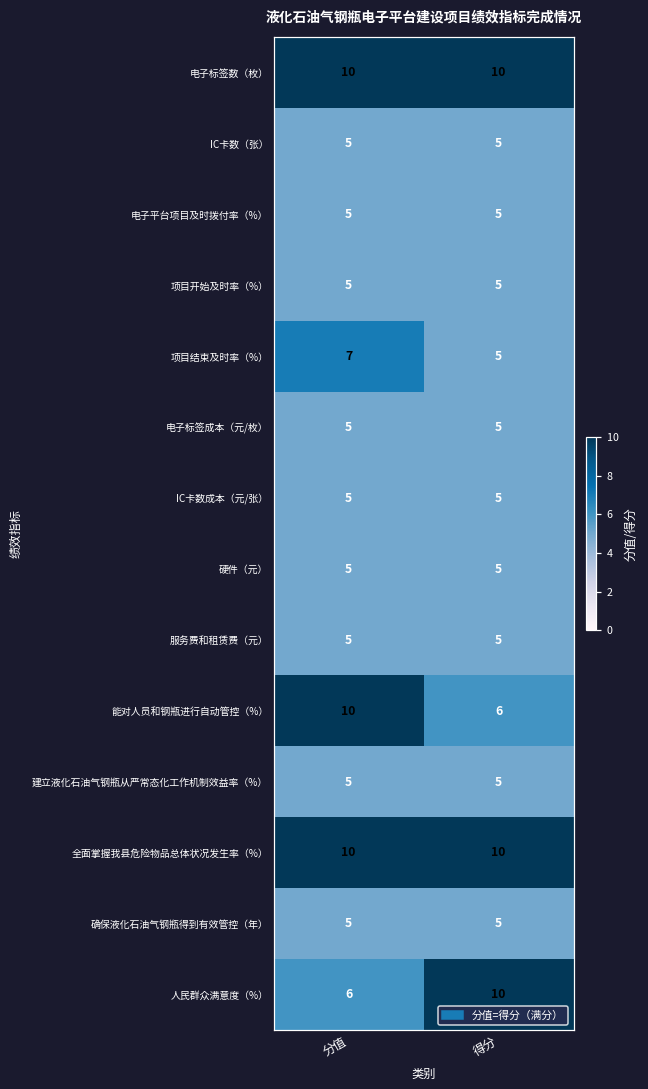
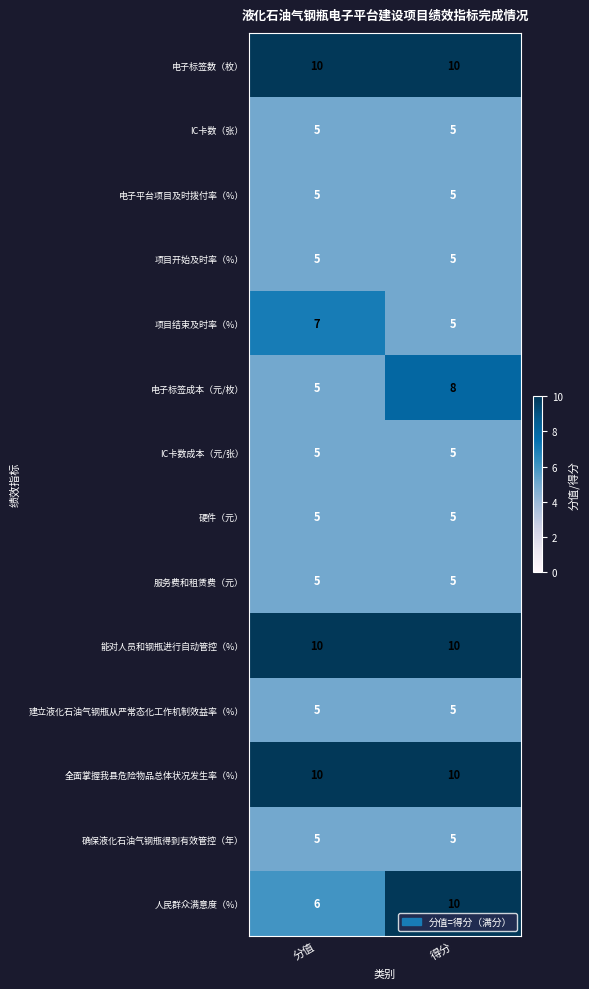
  {
    "电子标签数（枚）": {
      "分值": 10,
      "得分": 10
    },
    "IC卡数（张）": {
      "分值": 5,
      "得分": 5
    },
    "电子平台项目及时拨付率（%）": {
      "分值": 5,
      "得分": 5
    },
    "项目开始及时率（%）": {
      "分值": 5,
      "得分": 5
    },
    "项目结束及时率（%）": {
      "分值": 7,
      "得分": 5
    },
    "电子标签成本（元/枚）": {
      "分值": 5,
-     "得分": 5
+     "得分": 8
    },
    "IC卡数成本（元/张）": {
      "分值": 5,
      "得分": 5
    },
    "硬件（元）": {
      "分值": 5,
      "得分": 5
    },
    "服务费和租赁费（元）": {
      "分值": 5,
      "得分": 5
    },
    "能对人员和钢瓶进行自动管控（%）": {
      "分值": 10,
-     "得分": 6
+     "得分": 10
    },
    "建立液化石油气钢瓶从严常态化工作机制效益率（%）": {
      "分值": 5,
      "得分": 5
    },
    "全面掌握我县危险物品总体状况发生率（%）": {
      "分值": 10,
      "得分": 10
    },
    "确保液化石油气钢瓶得到有效管控（年）": {
      "分值": 5,
      "得分": 5
    },
    "人民群众满意度（%）": {
      "分值": 6,
      "得分": 10
    }
  }
